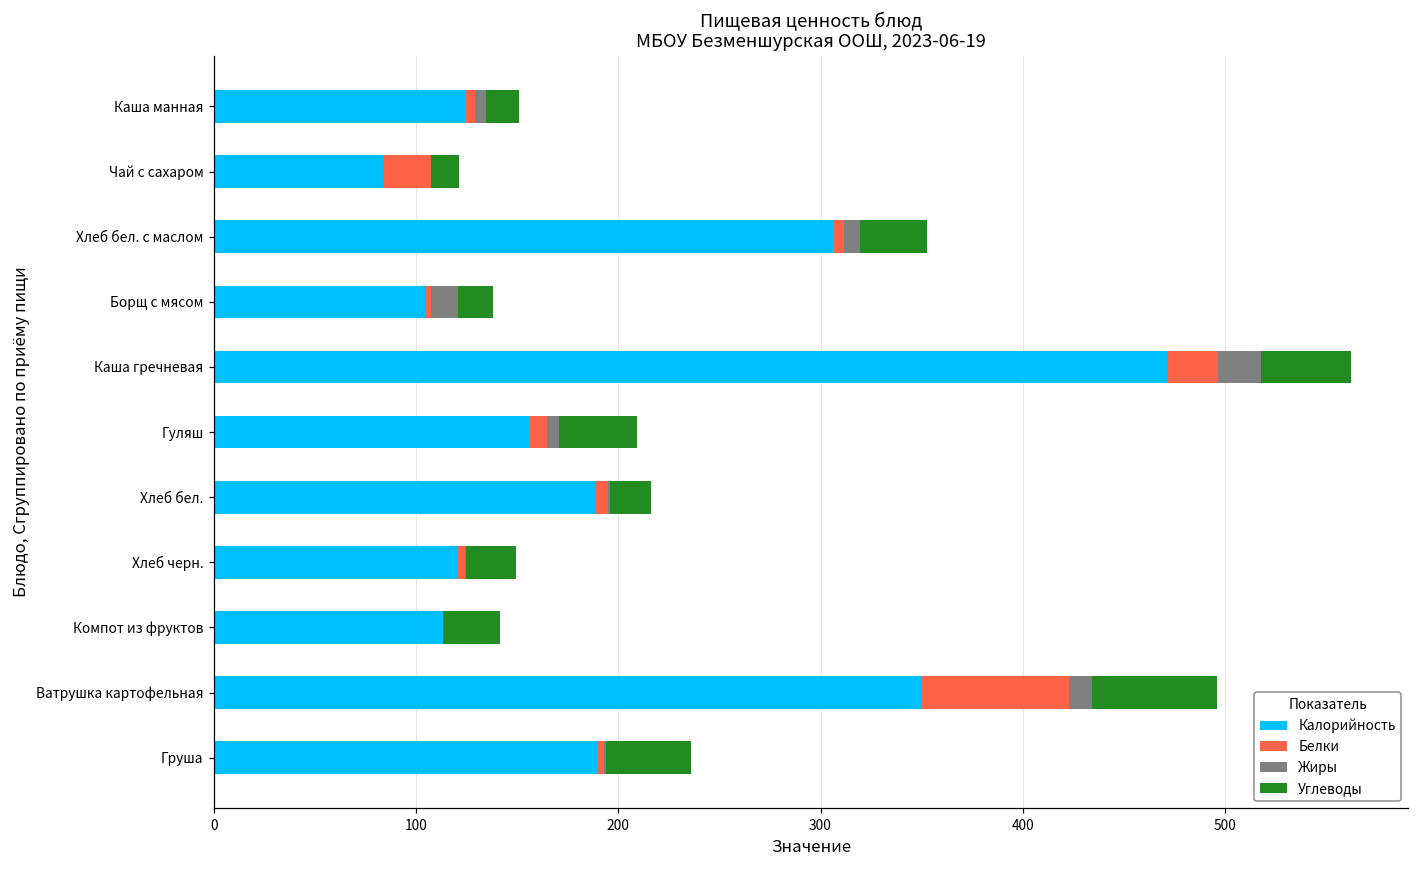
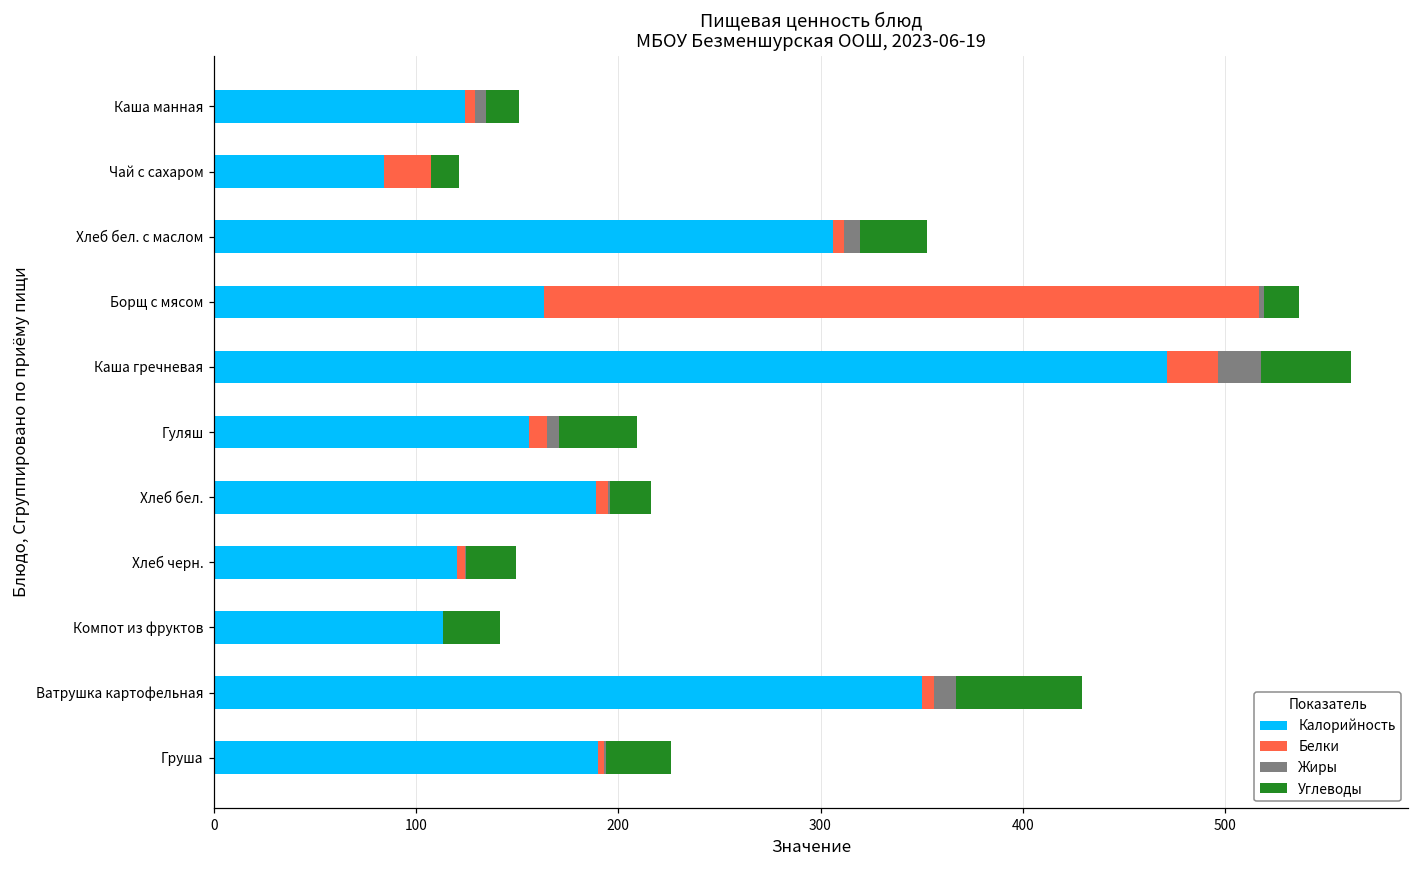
  {
    "Калорийность": {
      "Каша манная": 124,
      "Чай с сахаром": 84,
      "Хлеб бел. с маслом": 306,
-     "Борщ с мясом": 105,
+     "Борщ с мясом": 163,
      "Каша гречневая": 471,
      "Гуляш": 156,
      "Хлеб бел.": 189,
      "Хлеб черн.": 120,
      "Компот из фруктов": 113,
      "Ватрушка картофельная": 350,
      "Груша": 190
    },
    "Белки": {
      "Каша манная": 5,
      "Чай с сахаром": 23,
      "Хлеб бел. с маслом": 6,
-     "Борщ с мясом": 3,
+     "Борщ с мясом": 354,
      "Каша гречневая": 25,
      "Гуляш": 9,
      "Хлеб бел.": 6,
      "Хлеб черн.": 4,
-     "Ватрушка картофельная": 73,
+     "Ватрушка картофельная": 6,
      "Груша": 3
    },
    "Жиры": {
      "Каша манная": 5,
      "Чай с сахаром": 0,
      "Хлеб бел. с маслом": 8,
-     "Борщ с мясом": 13,
+     "Борщ с мясом": 3,
      "Каша гречневая": 21,
      "Гуляш": 6,
      "Ватрушка картофельная": 11
    },
    "Углеводы": {
      "Каша манная": 16,
      "Чай с сахаром": 14,
      "Хлеб бел. с маслом": 33,
      "Борщ с мясом": 17,
      "Каша гречневая": 45,
      "Гуляш": 39,
      "Хлеб бел.": 21,
      "Хлеб черн.": 25,
      "Компот из фруктов": 28,
      "Ватрушка картофельная": 62,
-     "Груша": 42
+     "Груша": 32
    }
  }
